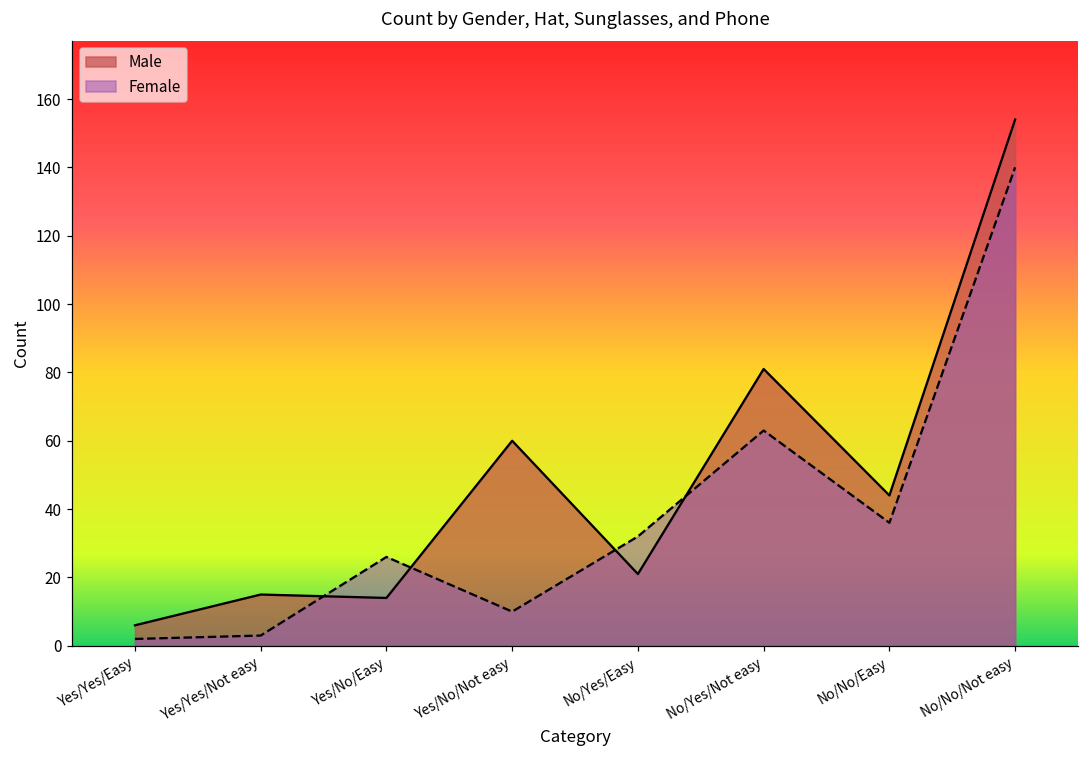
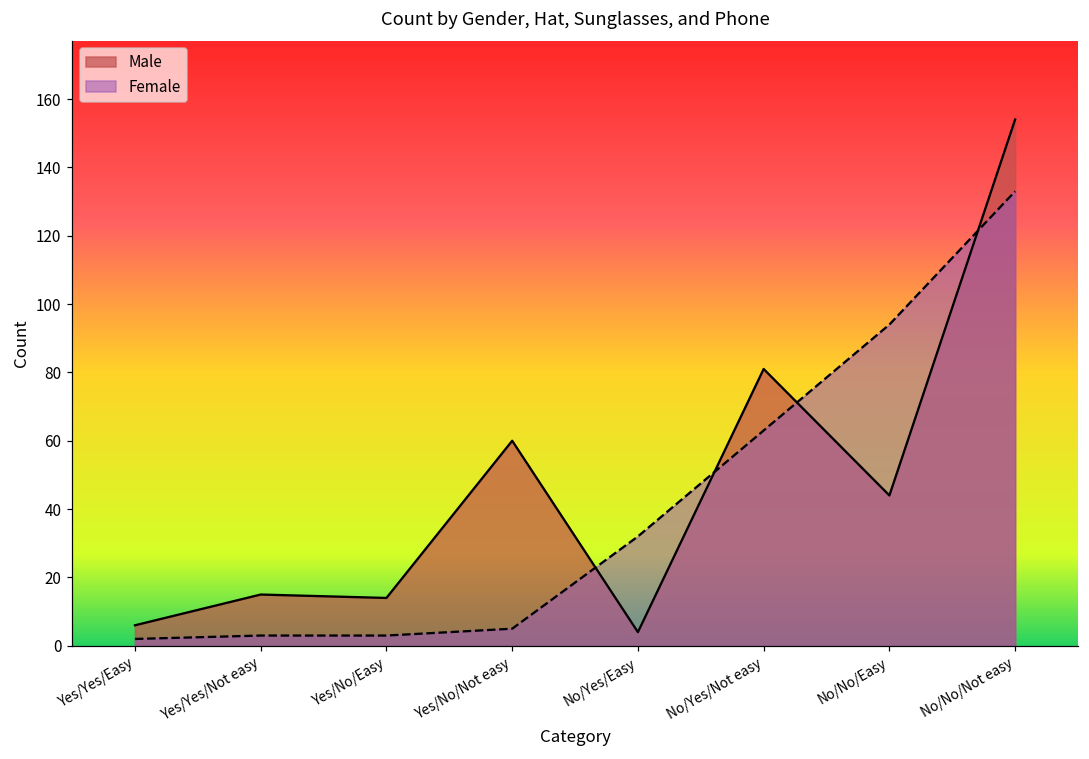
  {
    "Male": {
      "Yes/Yes/Easy": 6,
      "Yes/Yes/Not easy": 15,
      "Yes/No/Easy": 14,
      "Yes/No/Not easy": 60,
-     "No/Yes/Easy": 21,
+     "No/Yes/Easy": 4,
      "No/Yes/Not easy": 81,
      "No/No/Easy": 44,
      "No/No/Not easy": 154
    },
    "Female": {
      "Yes/Yes/Easy": 2,
      "Yes/Yes/Not easy": 3,
-     "Yes/No/Easy": 26,
-     "Yes/No/Not easy": 10,
+     "Yes/No/Easy": 3,
+     "Yes/No/Not easy": 5,
      "No/Yes/Easy": 32,
      "No/Yes/Not easy": 63,
-     "No/No/Easy": 36,
-     "No/No/Not easy": 140
+     "No/No/Easy": 94,
+     "No/No/Not easy": 133
    }
  }
